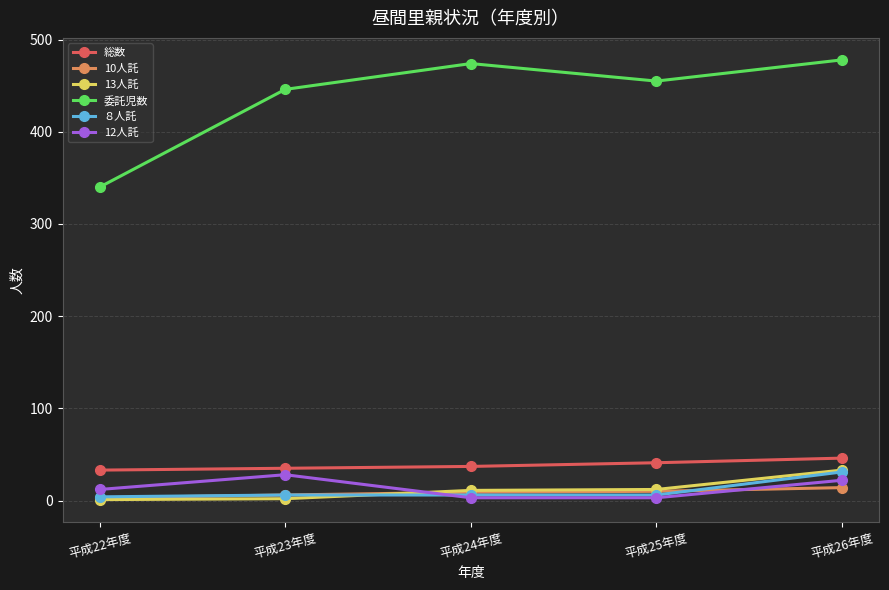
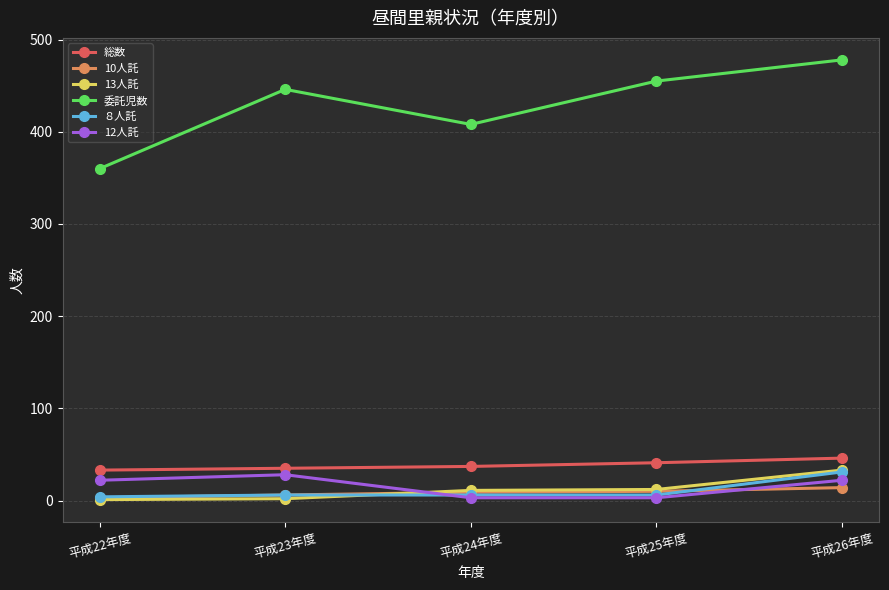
  {
    "13人託": {
      "平成23年度": 0
    },
    "委託児数": {
-     "平成22年度": 340,
+     "平成22年度": 360,
      "平成23年度": 450,
-     "平成24年度": 470,
+     "平成24年度": 410,
      "平成25年度": 460,
      "平成26年度": 480
    },
    "８人託": {
      "平成24年度": 10,
      "平成25年度": 10
    },
    "12人託": {
-     "平成22年度": 10,
+     "平成22年度": 20,
      "平成23年度": 30,
      "平成24年度": 0,
      "平成25年度": 0,
      "平成26年度": 20
    }
  }
